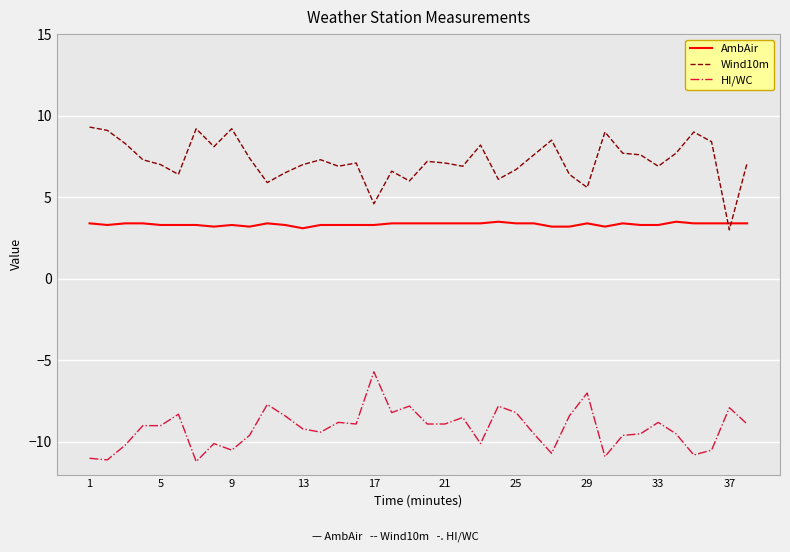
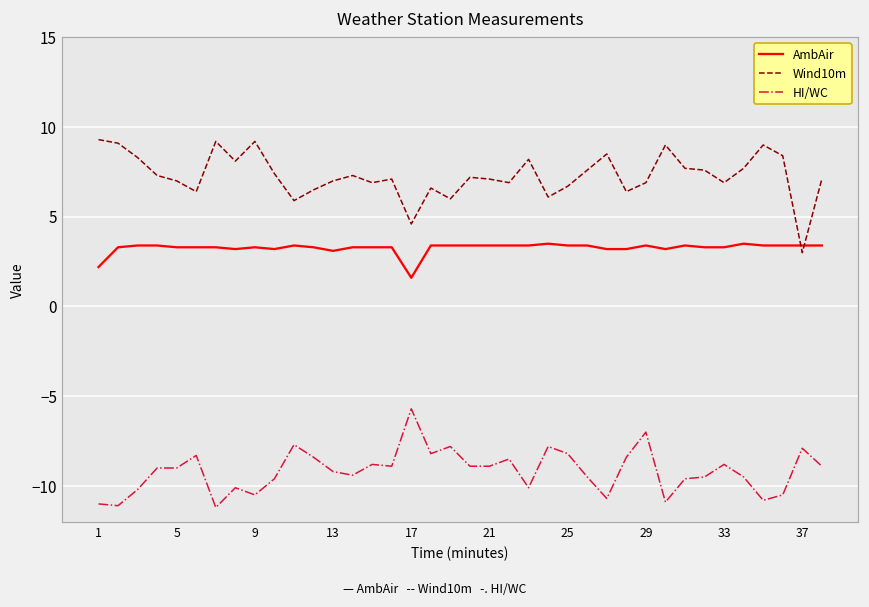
  {
    "AmbAir": {
-     "1": 3.4,
+     "1": 2.2,
      "5": 3.3,
      "9": 3.3,
      "13": 3.1,
-     "17": 3.3,
+     "17": 1.6,
      "21": 3.4,
      "25": 3.4,
      "29": 3.4,
      "33": 3.3,
      "37": 3.4
    },
    "Wind10m": {
      "1": 9.3,
      "5": 7.0,
      "9": 9.2,
      "13": 7.0,
      "17": 4.6,
      "21": 7.1,
      "25": 6.7,
-     "29": 5.6,
+     "29": 6.9,
      "33": 6.9,
      "37": 3.0
    },
    "HI/WC": {
      "1": -11.0,
      "5": -9.0,
      "9": -10.5,
      "13": -9.2,
      "17": -5.7,
      "21": -8.9,
      "25": -8.2,
      "29": -7.0,
      "33": -8.8,
      "37": -7.9
    }
  }
